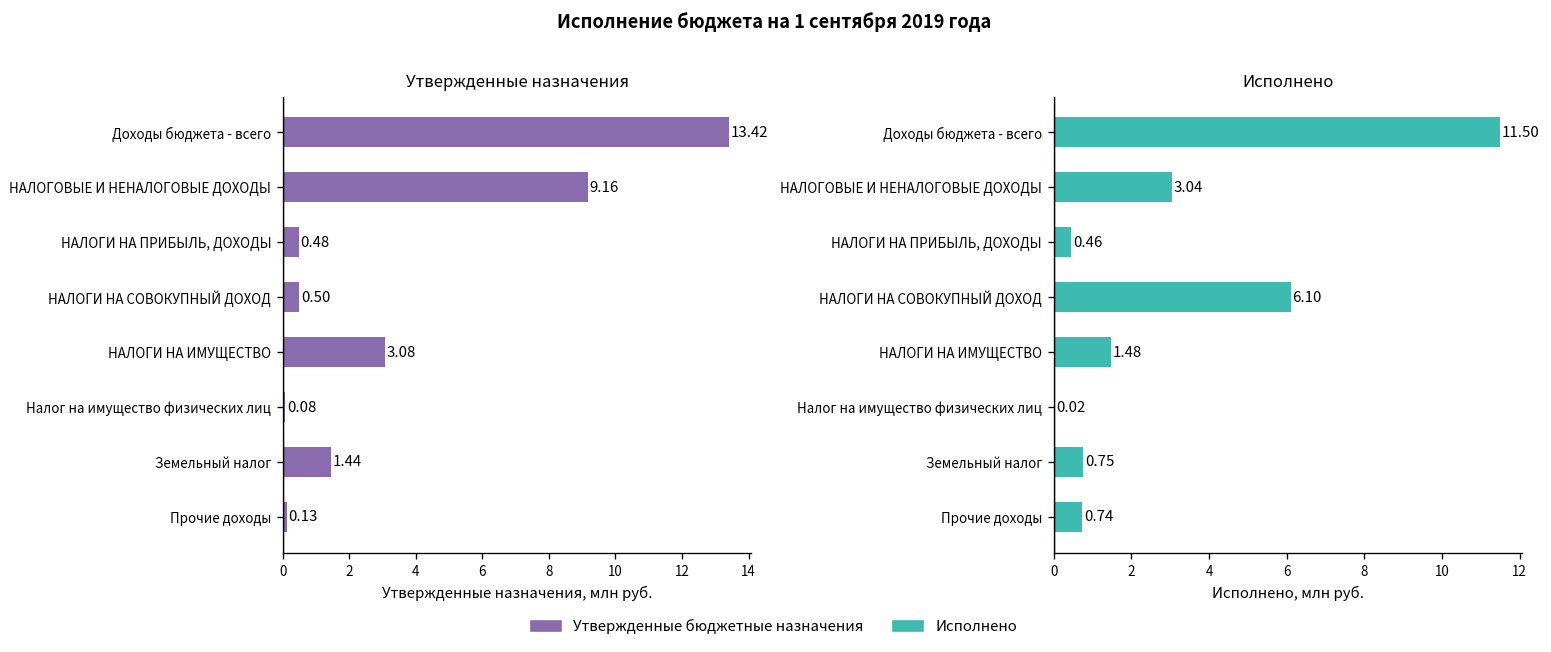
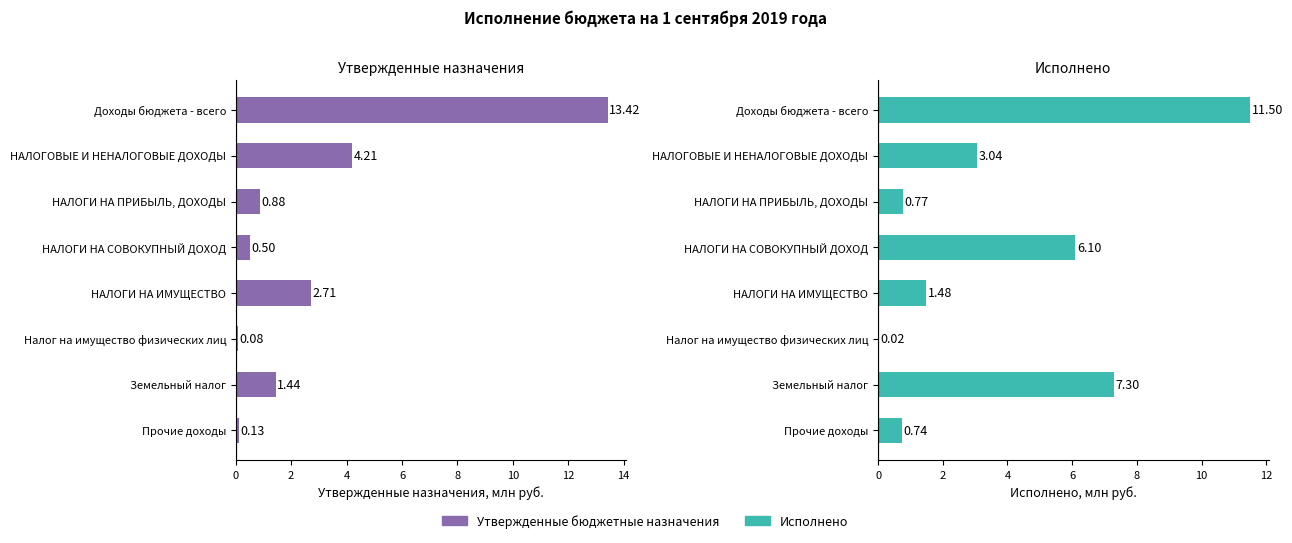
  {
    "Утвержденные назначения": {
      "Доходы бюджета - всего": 13.42,
-     "НАЛОГОВЫЕ И НЕНАЛОГОВЫЕ ДОХОДЫ": 9.16,
-     "НАЛОГИ НА ПРИБЫЛЬ, ДОХОДЫ": 0.48,
+     "НАЛОГОВЫЕ И НЕНАЛОГОВЫЕ ДОХОДЫ": 4.21,
+     "НАЛОГИ НА ПРИБЫЛЬ, ДОХОДЫ": 0.88,
      "НАЛОГИ НА СОВОКУПНЫЙ ДОХОД": 0.50,
-     "НАЛОГИ НА ИМУЩЕСТВО": 3.08,
+     "НАЛОГИ НА ИМУЩЕСТВО": 2.71,
      "Налог на имущество физических лиц": 0.08,
      "Земельный налог": 1.44,
      "Прочие доходы": 0.13
    },
    "Исполнено": {
      "Доходы бюджета - всего": 11.50,
      "НАЛОГОВЫЕ И НЕНАЛОГОВЫЕ ДОХОДЫ": 3.04,
-     "НАЛОГИ НА ПРИБЫЛЬ, ДОХОДЫ": 0.46,
+     "НАЛОГИ НА ПРИБЫЛЬ, ДОХОДЫ": 0.77,
      "НАЛОГИ НА СОВОКУПНЫЙ ДОХОД": 6.10,
      "НАЛОГИ НА ИМУЩЕСТВО": 1.48,
      "Налог на имущество физических лиц": 0.02,
-     "Земельный налог": 0.75,
+     "Земельный налог": 7.30,
      "Прочие доходы": 0.74
    }
  }
